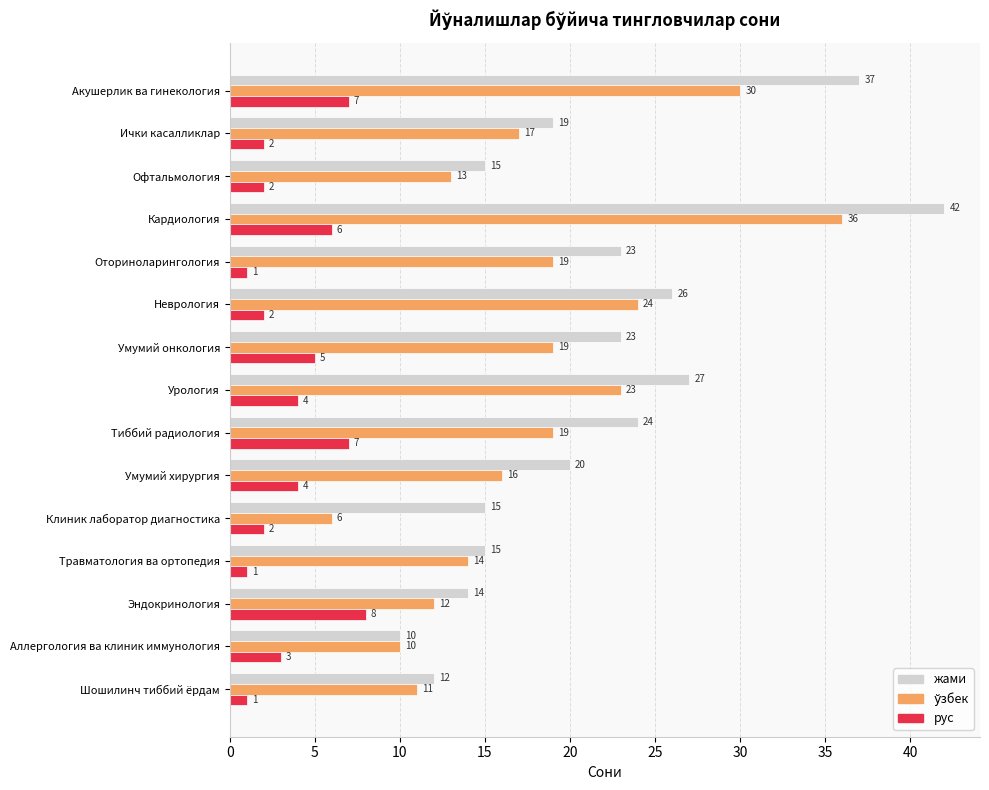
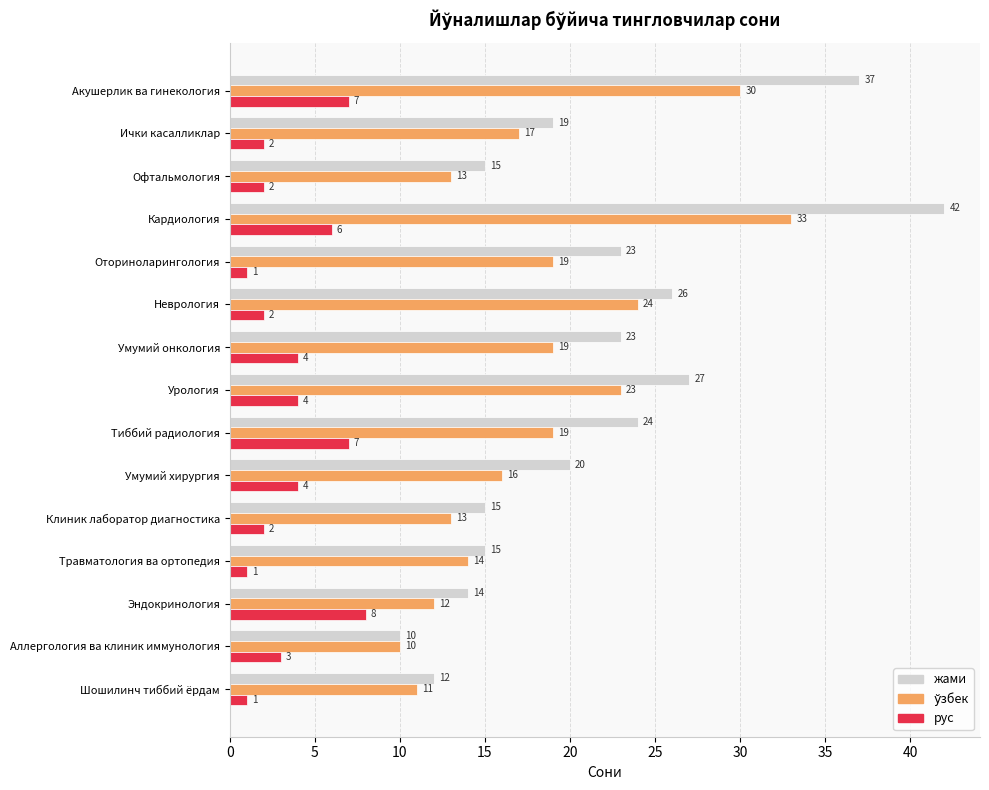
  {
    "жами": {
      "Акушерлик ва гинекология": 37,
      "Ички касалликлар": 19,
      "Офтальмология": 15,
      "Кардиология": 42,
      "Оториноларингология": 23,
      "Неврология": 26,
      "Умумий онкология": 23,
      "Урология": 27,
      "Тиббий радиология": 24,
      "Умумий хирургия": 20,
      "Клиник лаборатор диагностика": 15,
      "Травматология ва ортопедия": 15,
      "Эндокринология": 14,
      "Аллергология ва клиник иммунология": 10,
      "Шошилинч тиббий ёрдам": 12
    },
    "ўзбек": {
      "Акушерлик ва гинекология": 30,
      "Ички касалликлар": 17,
      "Офтальмология": 13,
-     "Кардиология": 36,
+     "Кардиология": 33,
      "Оториноларингология": 19,
      "Неврология": 24,
      "Умумий онкология": 19,
      "Урология": 23,
      "Тиббий радиология": 19,
      "Умумий хирургия": 16,
-     "Клиник лаборатор диагностика": 6,
+     "Клиник лаборатор диагностика": 13,
      "Травматология ва ортопедия": 14,
      "Эндокринология": 12,
      "Аллергология ва клиник иммунология": 10,
      "Шошилинч тиббий ёрдам": 11
    },
    "рус": {
      "Акушерлик ва гинекология": 7,
      "Ички касалликлар": 2,
      "Офтальмология": 2,
      "Кардиология": 6,
      "Оториноларингология": 1,
      "Неврология": 2,
-     "Умумий онкология": 5,
+     "Умумий онкология": 4,
      "Урология": 4,
      "Тиббий радиология": 7,
      "Умумий хирургия": 4,
      "Клиник лаборатор диагностика": 2,
      "Травматология ва ортопедия": 1,
      "Эндокринология": 8,
      "Аллергология ва клиник иммунология": 3,
      "Шошилинч тиббий ёрдам": 1
    }
  }
